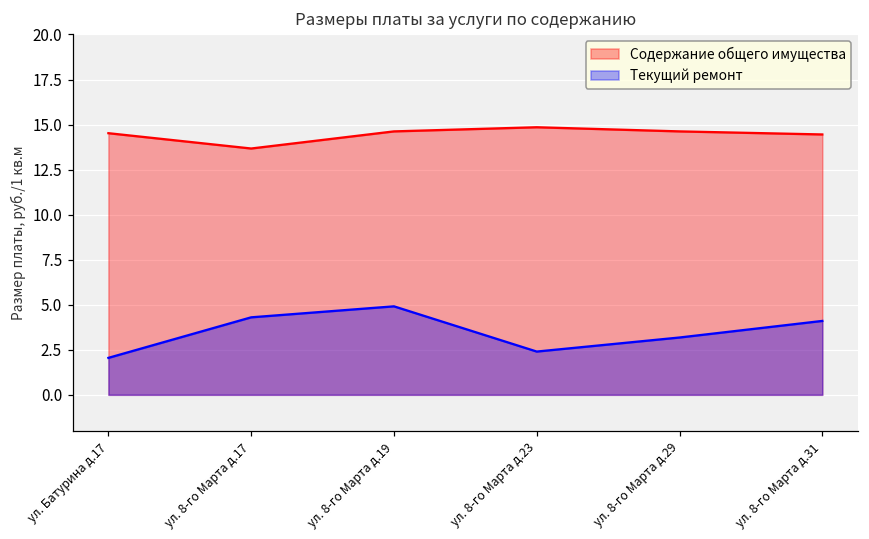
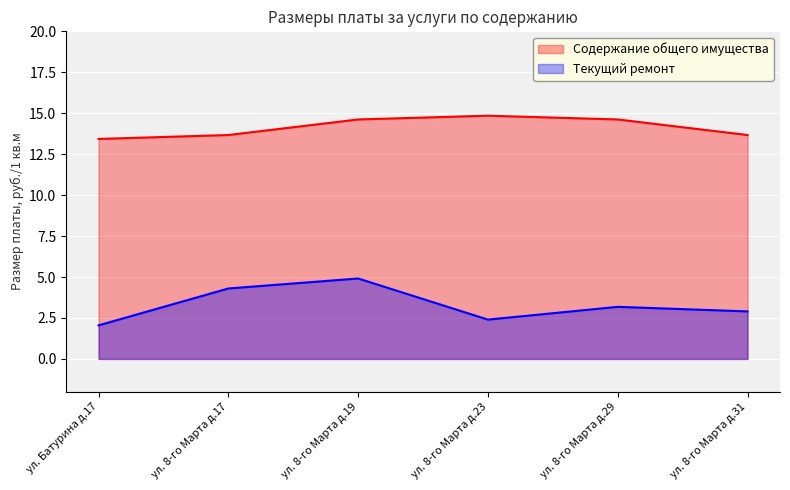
  {
    "Содержание общего имущества": {
-     "ул. Батурина д.17": 14.5,
+     "ул. Батурина д.17": 13.4,
      "ул. 8-го Марта д.17": 13.7,
      "ул. 8-го Марта д.19": 14.6,
      "ул. 8-го Марта д.23": 14.9,
      "ул. 8-го Марта д.29": 14.6,
-     "ул. 8-го Марта д.31": 14.5
+     "ул. 8-го Марта д.31": 13.7
    },
    "Текущий ремонт": {
      "ул. Батурина д.17": 2.1,
      "ул. 8-го Марта д.17": 4.3,
      "ул. 8-го Марта д.19": 4.9,
      "ул. 8-го Марта д.23": 2.4,
      "ул. 8-го Марта д.29": 3.2,
-     "ул. 8-го Марта д.31": 4.1
+     "ул. 8-го Марта д.31": 2.9
    }
  }
